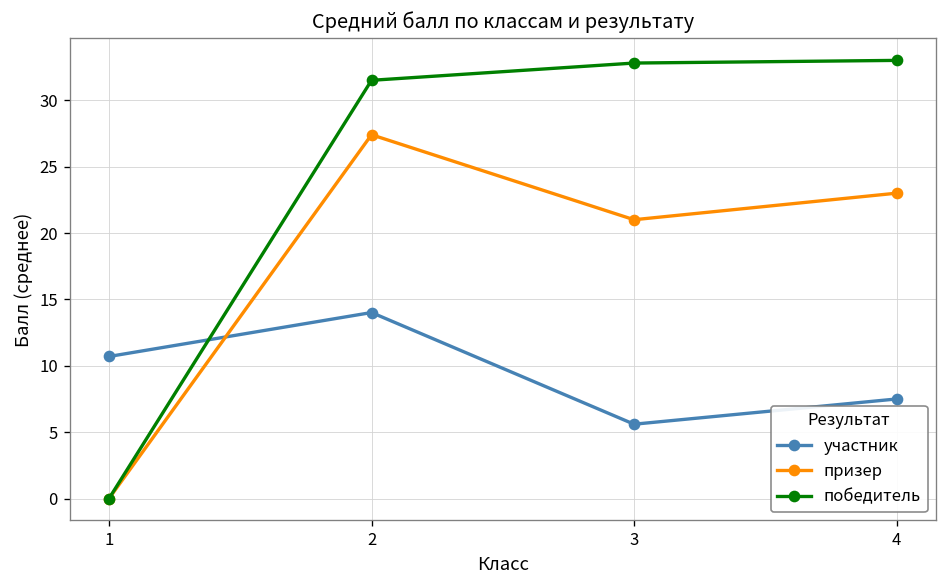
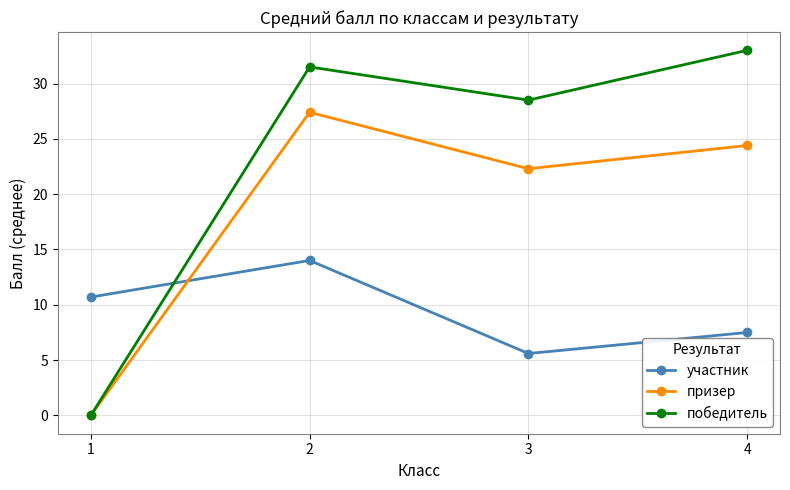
  {
    "участник": {
      "1": 10.7,
      "2": 14.0,
      "3": 5.6,
      "4": 7.5
    },
    "призер": {
      "2": 27.4,
-     "3": 21.0,
-     "4": 23.0
+     "3": 22.3,
+     "4": 24.4
    },
    "победитель": {
      "2": 31.5,
-     "3": 32.8,
+     "3": 28.5,
      "4": 33.0
    }
  }
